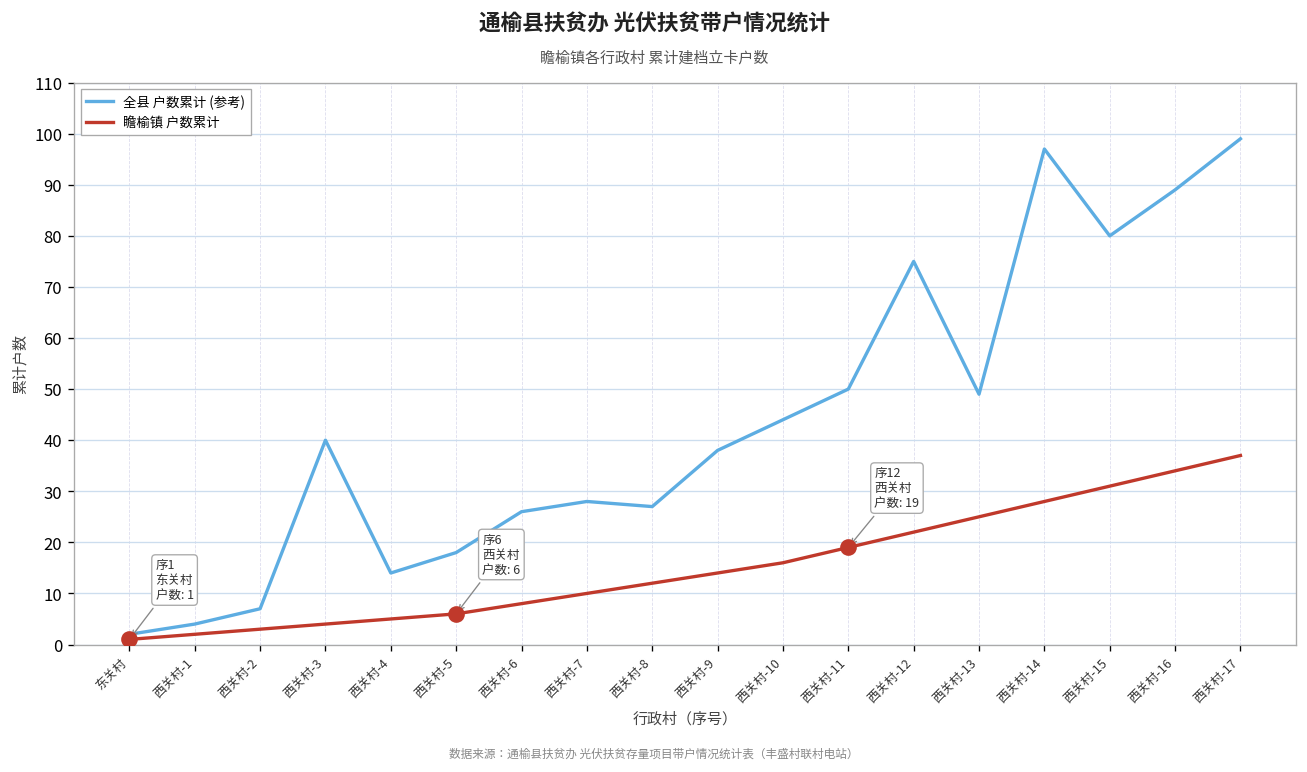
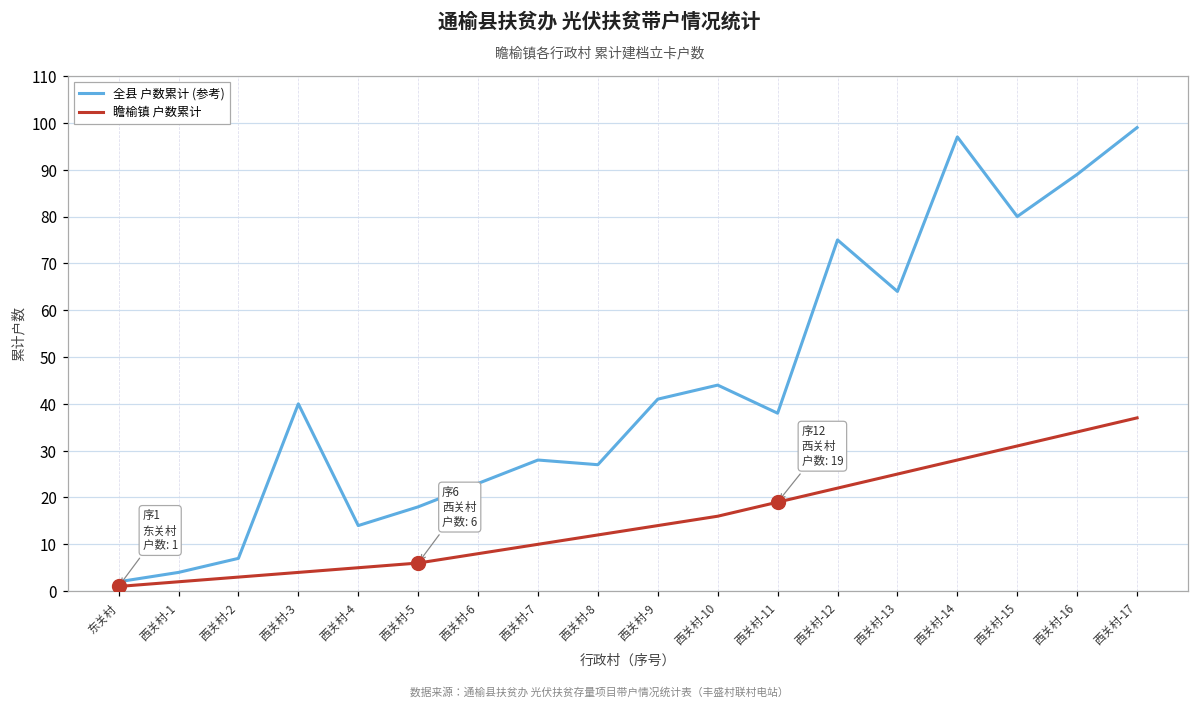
  {
    "全县 户数累计 (参考)": {
      "东关村": 2,
      "西关村-2": 7,
      "西关村-3": 40,
      "西关村-4": 14,
      "西关村-5": 18,
-     "西关村-6": 26,
+     "西关村-6": 23,
      "西关村-7": 28,
      "西关村-8": 27,
-     "西关村-9": 38,
+     "西关村-9": 41,
      "西关村-10": 44,
-     "西关村-11": 50,
+     "西关村-11": 38,
      "西关村-12": 75,
-     "西关村-13": 49,
+     "西关村-13": 64,
      "西关村-14": 97,
      "西关村-15": 80,
      "西关村-16": 89,
      "西关村-17": 99
    }
  }
